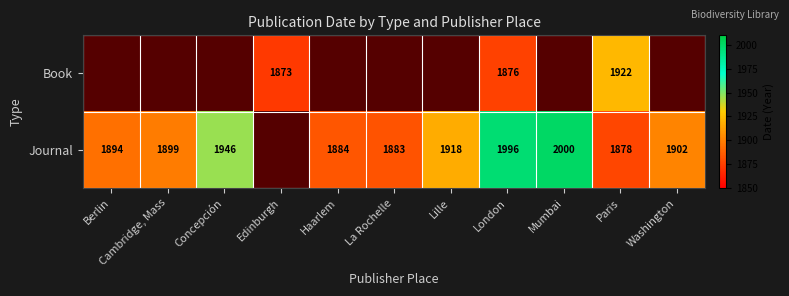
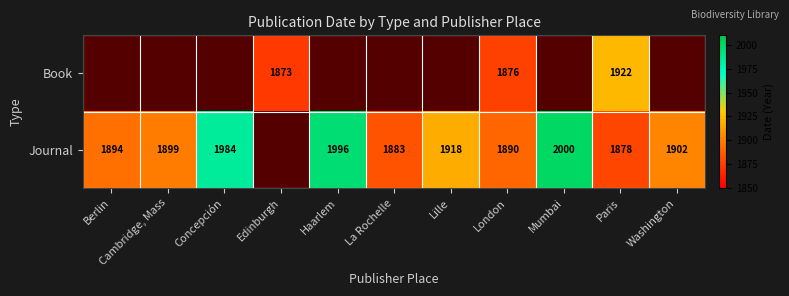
  {
    "Book": {
      "Edinburgh": 1873,
      "London": 1876,
      "Paris": 1922
    },
    "Journal": {
      "Berlin": 1894,
      "Cambridge, Mass": 1899,
-     "Concepción": 1946,
-     "Haarlem": 1884,
+     "Concepción": 1984,
+     "Haarlem": 1996,
      "La Rochelle": 1883,
      "Lille": 1918,
-     "London": 1996,
+     "London": 1890,
      "Mumbai": 2000,
      "Paris": 1878,
      "Washington": 1902
    }
  }
